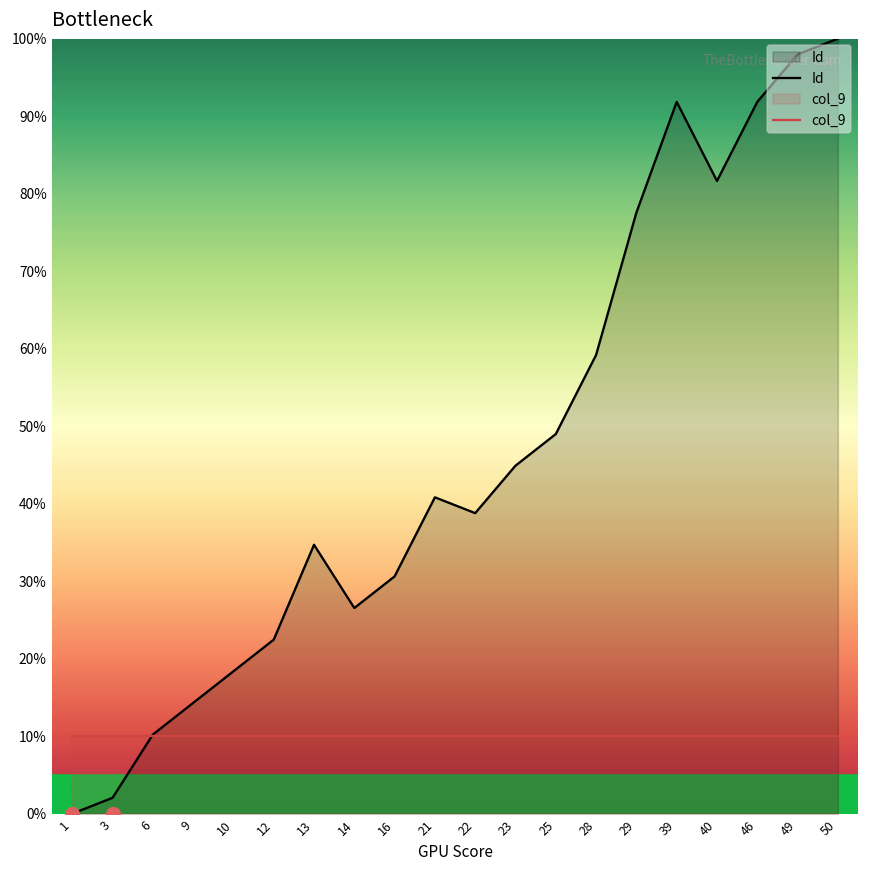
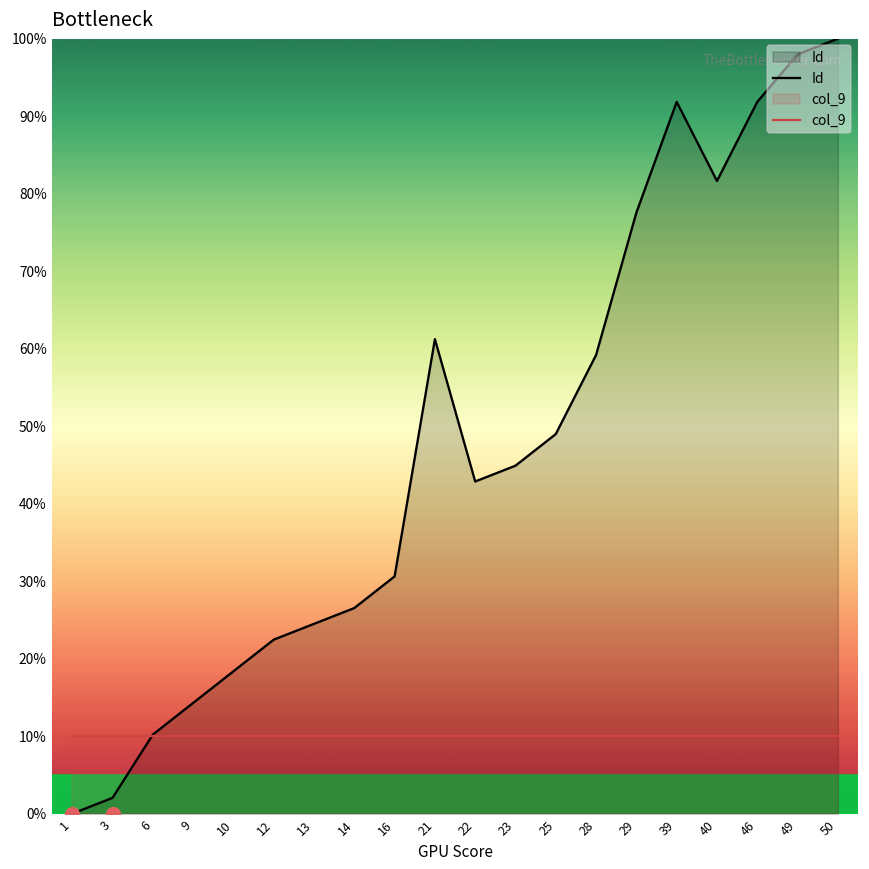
  {
    "Id": {
      "9": "14%",
      "10": "18%",
      "12": "22%",
-     "13": "35%",
+     "13": "24%",
      "14": "27%",
      "16": "31%",
-     "21": "41%",
-     "22": "39%",
+     "21": "61%",
+     "22": "43%",
      "23": "45%",
      "25": "49%",
      "28": "59%",
      "29": "78%",
      "39": "92%",
      "40": "82%",
      "46": "92%",
      "50": "100%"
    }
  }
